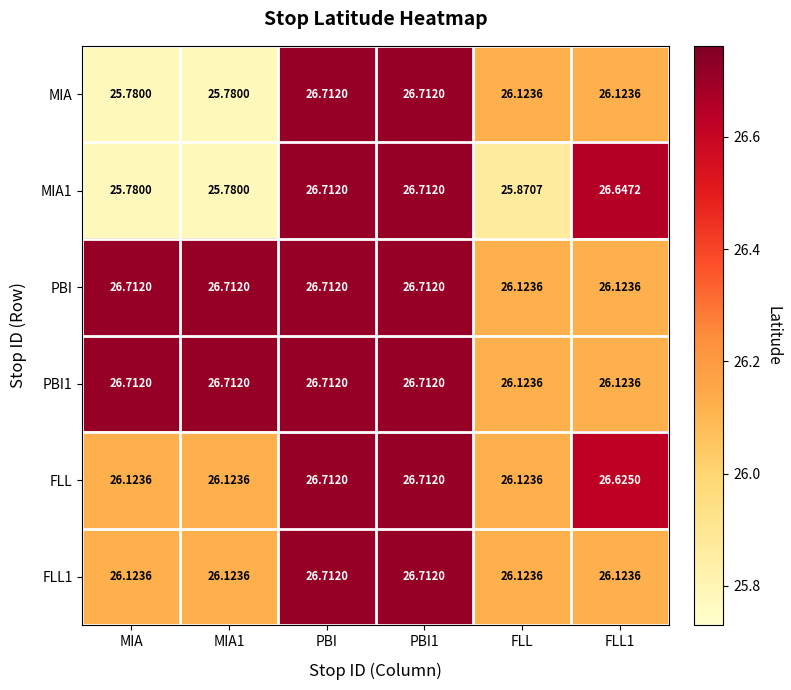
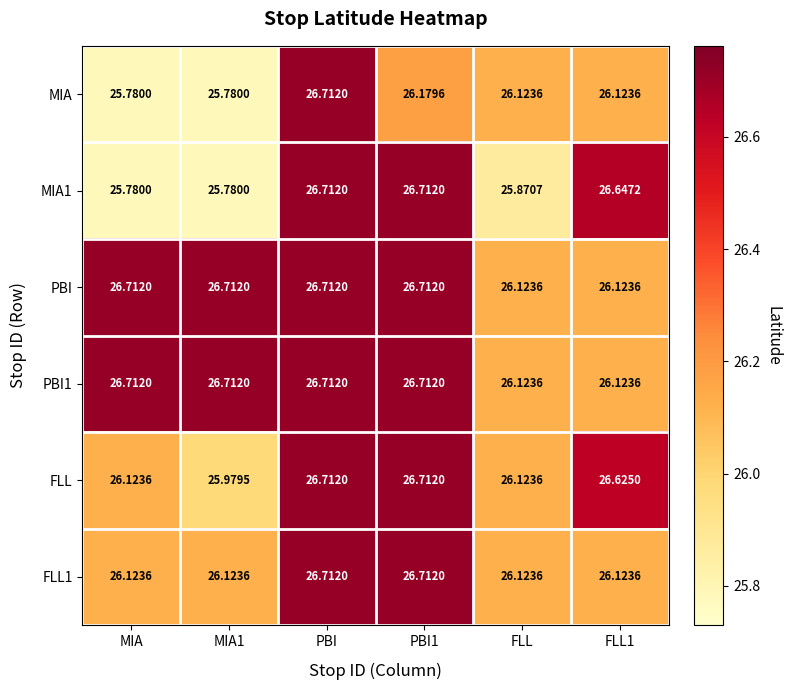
  {
    "MIA": {
      "MIA": 25.7800,
      "MIA1": 25.7800,
      "PBI": 26.7120,
-     "PBI1": 26.7120,
+     "PBI1": 26.1796,
      "FLL": 26.1236,
      "FLL1": 26.1236
    },
    "MIA1": {
      "MIA": 25.7800,
      "MIA1": 25.7800,
      "PBI": 26.7120,
      "PBI1": 26.7120,
      "FLL": 25.8707,
      "FLL1": 26.6472
    },
    "PBI": {
      "MIA": 26.7120,
      "MIA1": 26.7120,
      "PBI": 26.7120,
      "PBI1": 26.7120,
      "FLL": 26.1236,
      "FLL1": 26.1236
    },
    "PBI1": {
      "MIA": 26.7120,
      "MIA1": 26.7120,
      "PBI": 26.7120,
      "PBI1": 26.7120,
      "FLL": 26.1236,
      "FLL1": 26.1236
    },
    "FLL": {
      "MIA": 26.1236,
-     "MIA1": 26.1236,
+     "MIA1": 25.9795,
      "PBI": 26.7120,
      "PBI1": 26.7120,
      "FLL": 26.1236,
      "FLL1": 26.6250
    },
    "FLL1": {
      "MIA": 26.1236,
      "MIA1": 26.1236,
      "PBI": 26.7120,
      "PBI1": 26.7120,
      "FLL": 26.1236,
      "FLL1": 26.1236
    }
  }
